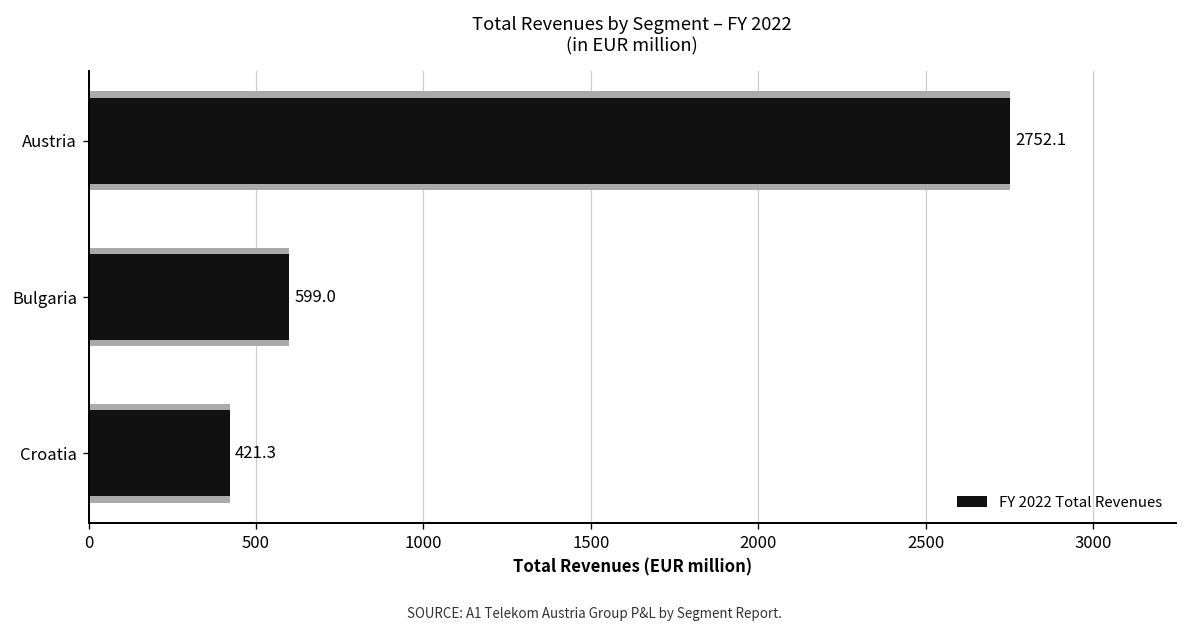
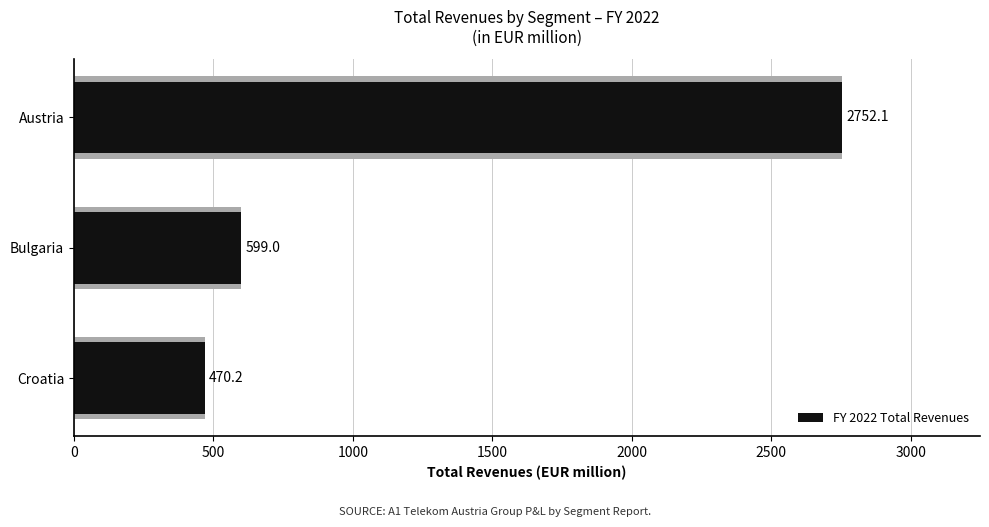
  {
    "Austria": 2752.1,
    "Bulgaria": 599.0,
-   "Croatia": 421.3
+   "Croatia": 470.2
  }
